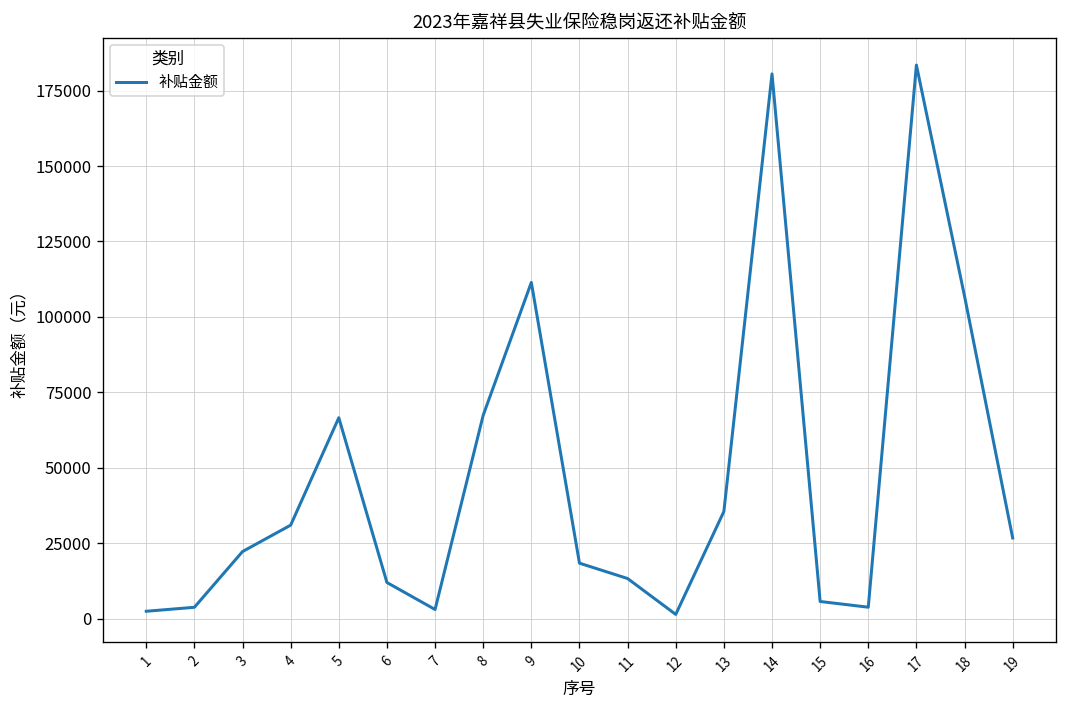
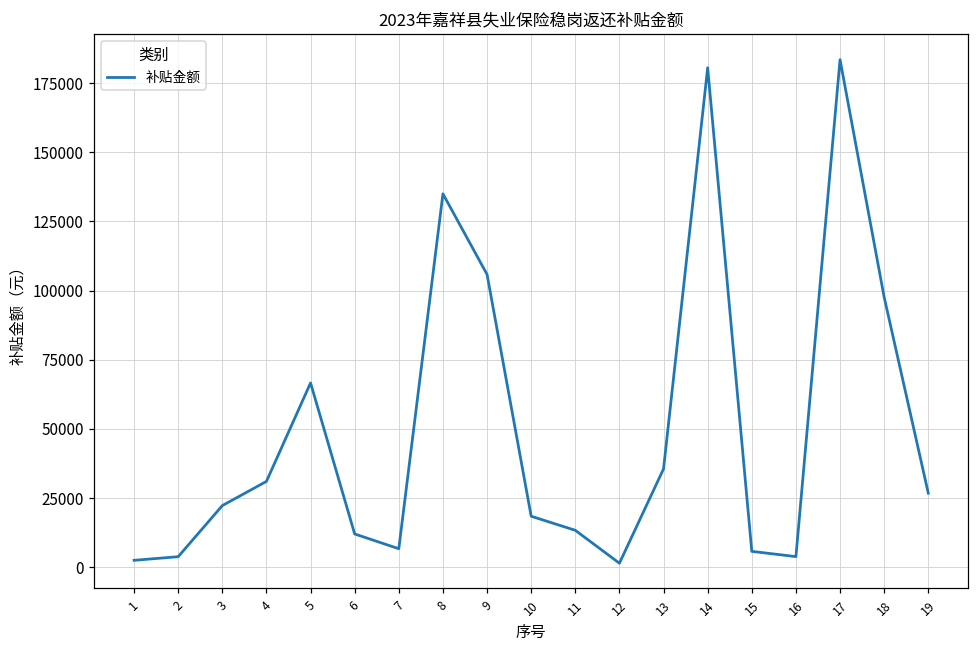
  {
    "1": 2000,
    "2": 4000,
    "3": 22000,
    "4": 31000,
    "5": 67000,
    "6": 12000,
-   "7": 3000,
-   "8": 67000,
-   "9": 111000,
+   "7": 7000,
+   "8": 135000,
+   "9": 106000,
    "10": 18000,
    "11": 13000,
    "12": 1000,
    "13": 36000,
    "14": 181000,
    "15": 6000,
    "16": 4000,
    "17": 183000,
-   "18": 107000,
+   "18": 98000,
    "19": 27000
  }
